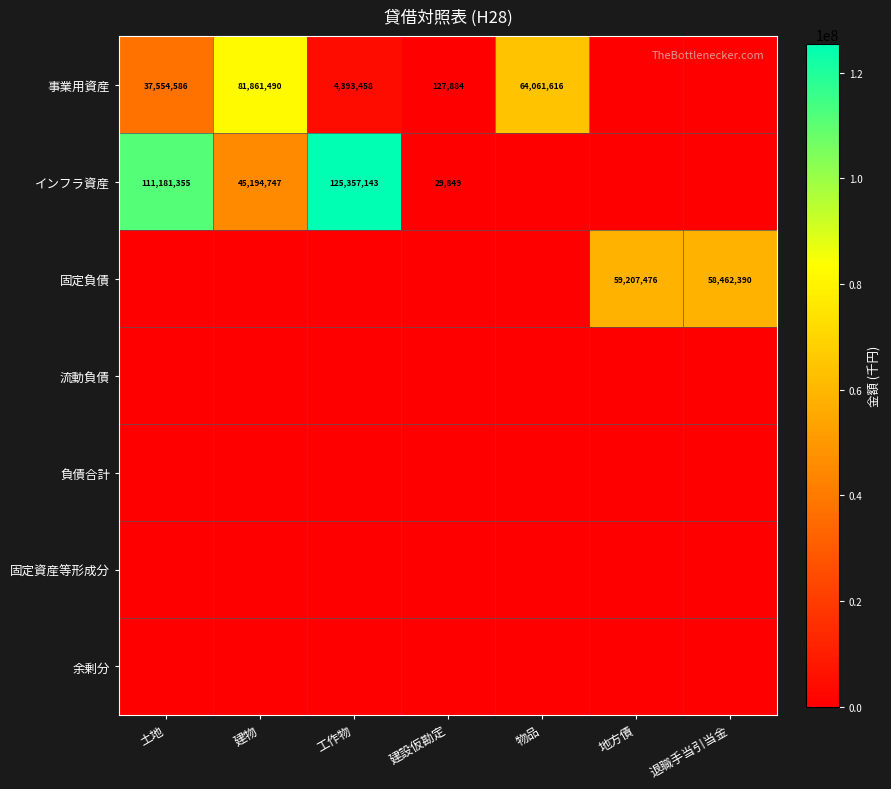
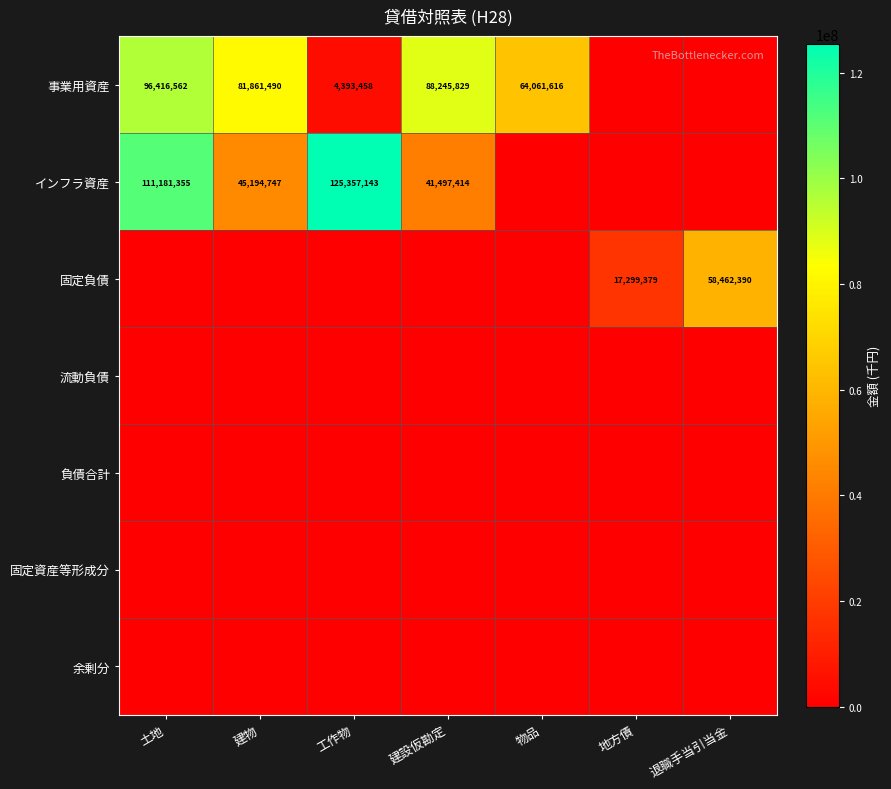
  {
    "事業用資産": {
-     "土地": "37,554,586",
+     "土地": "96,416,562",
      "建物": "81,861,490",
      "工作物": "4,393,458",
-     "建設仮勘定": "127,884",
+     "建設仮勘定": "88,245,829",
      "物品": "64,061,616"
    },
    "インフラ資産": {
      "土地": "111,181,355",
      "建物": "45,194,747",
      "工作物": "125,357,143",
-     "建設仮勘定": "29,849"
+     "建設仮勘定": "41,497,414"
    },
    "固定負債": {
-     "地方債": "59,207,476",
+     "地方債": "17,299,379",
      "退職手当引当金": "58,462,390"
    }
  }
